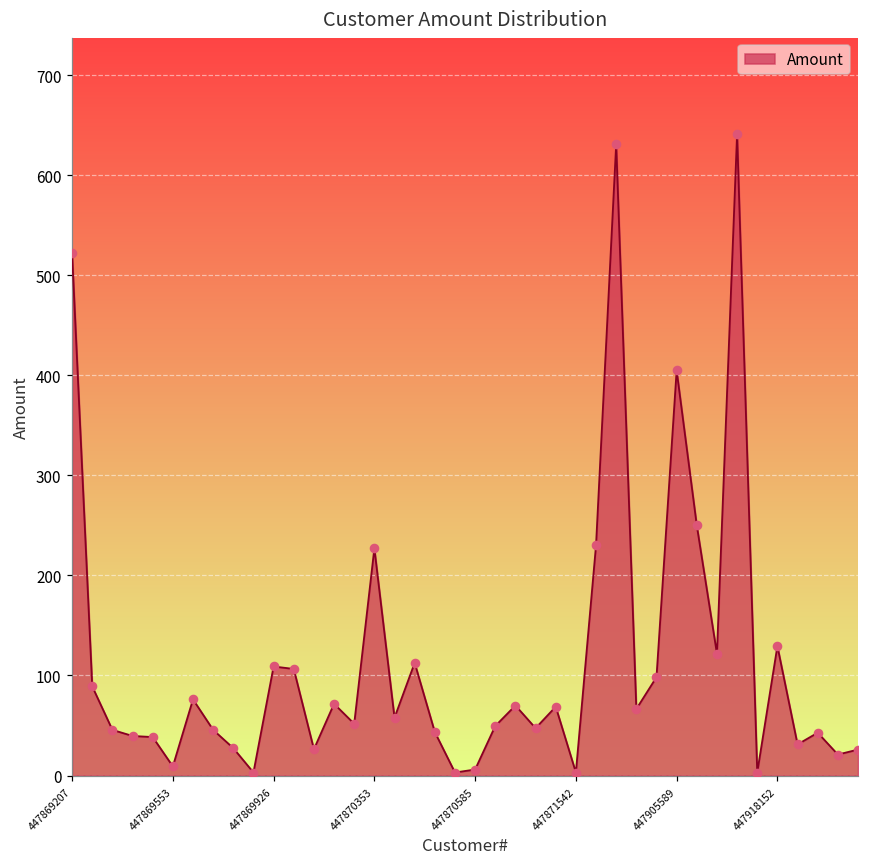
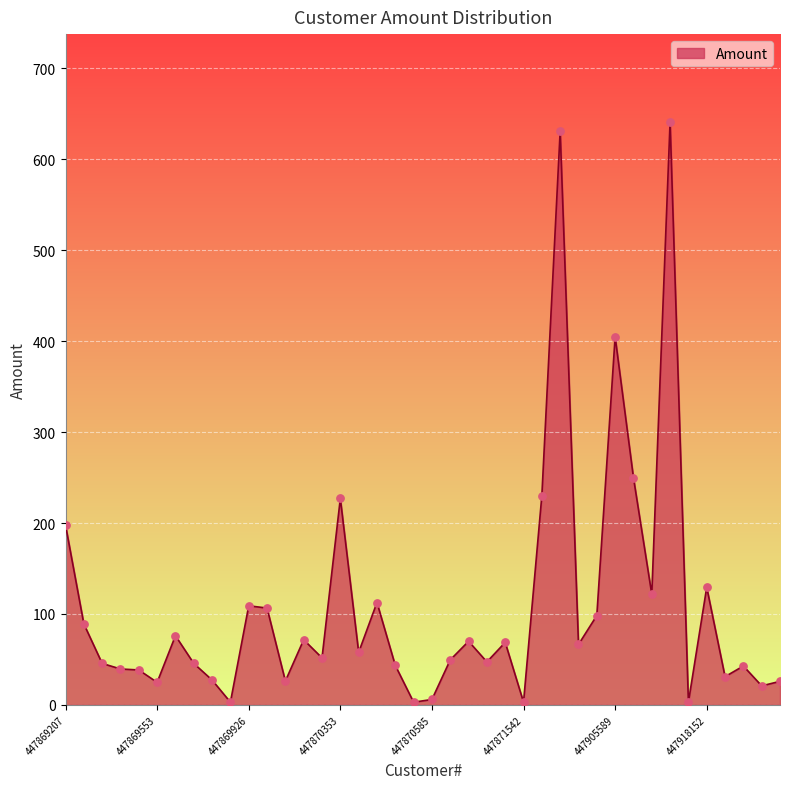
  {
-   "447869207": 520,
-   "447869553": 10,
+   "447869207": 200,
+   "447869553": 20,
    "447869926": 110,
    "447870353": 230,
    "447870585": 10,
    "447871542": 0,
    "447905589": 400,
    "447918152": 130
  }
